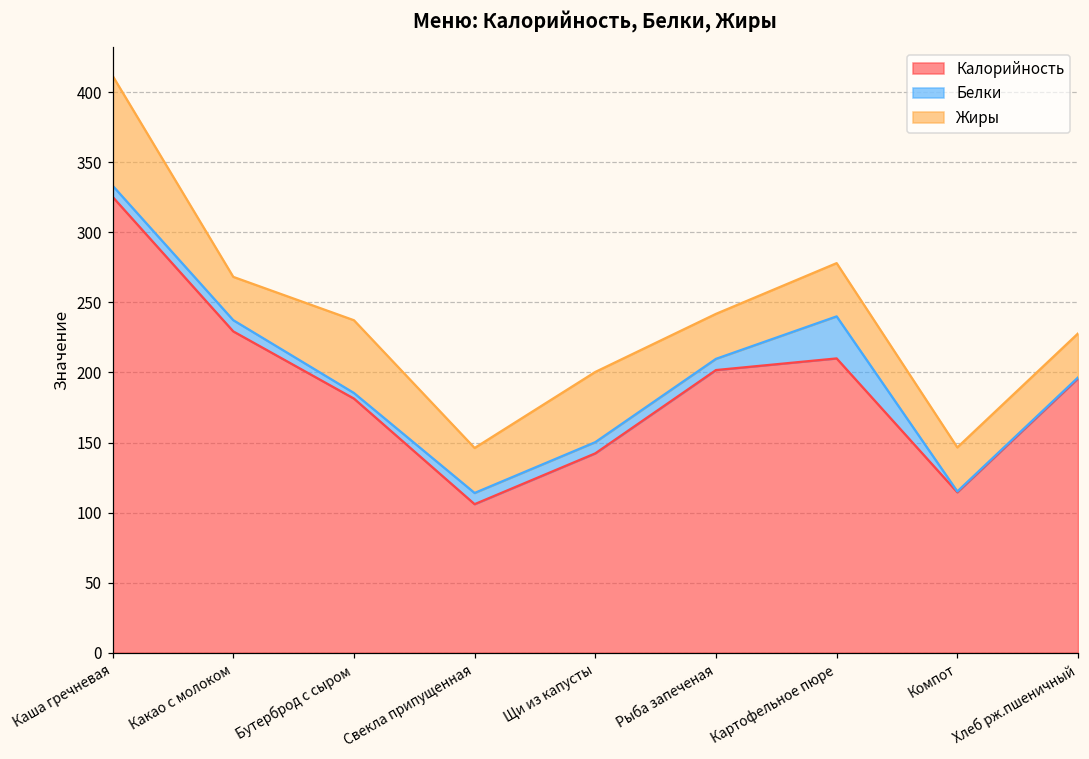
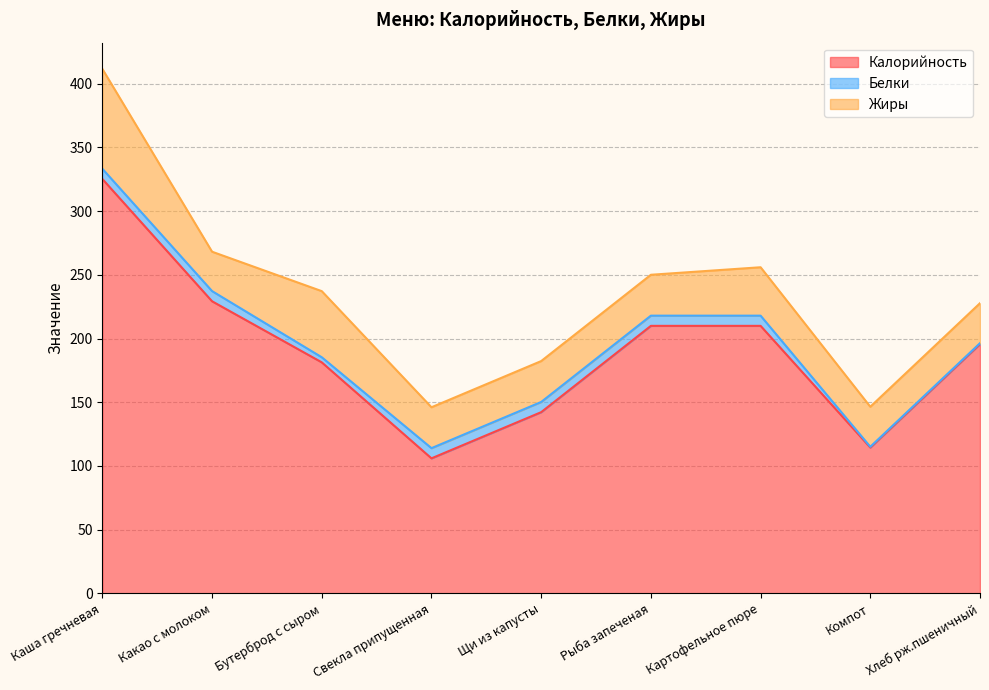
  {
    "Калорийность": {
      "Каша гречневая": 325,
      "Какао с молоком": 229,
      "Бутерброд с сыром": 181,
      "Свекла припущенная": 106,
      "Щи из капусты": 142,
-     "Рыба запеченая": 202,
+     "Рыба запеченая": 210,
      "Картофельное пюре": 210
    },
    "Белки": {
      "Каша гречневая": 8,
      "Какао с молоком": 8,
      "Бутерброд с сыром": 4,
      "Свекла припущенная": 8,
      "Щи из капусты": 8,
      "Рыба запеченая": 8,
-     "Картофельное пюре": 30
+     "Картофельное пюре": 8
    },
    "Жиры": {
      "Каша гречневая": 78,
      "Какао с молоком": 31,
      "Бутерброд с сыром": 52,
      "Свекла припущенная": 32,
-     "Щи из капусты": 50,
+     "Щи из капусты": 32,
      "Рыба запеченая": 32,
      "Картофельное пюре": 38,
      "Компот": 31,
      "Хлеб рж.пшеничный": 31
    }
  }
